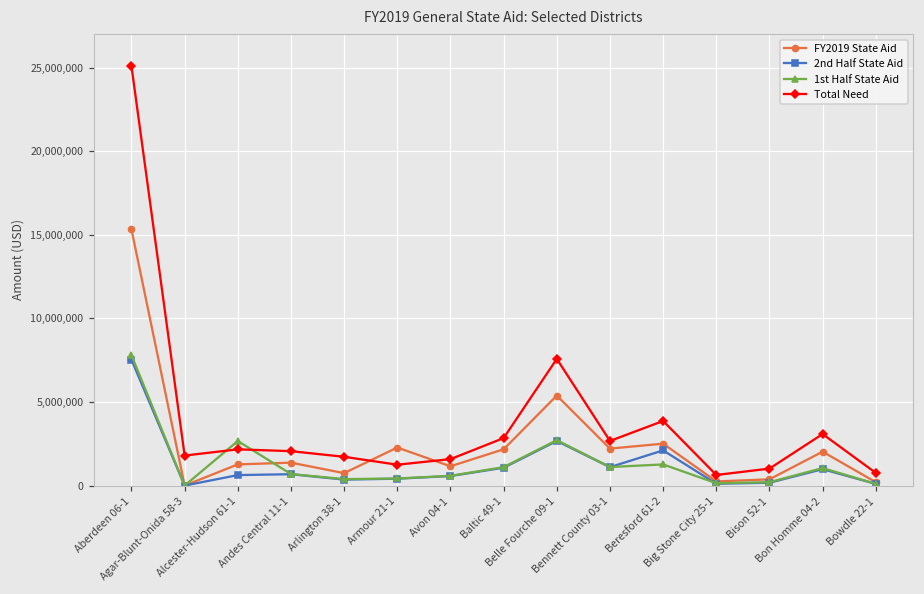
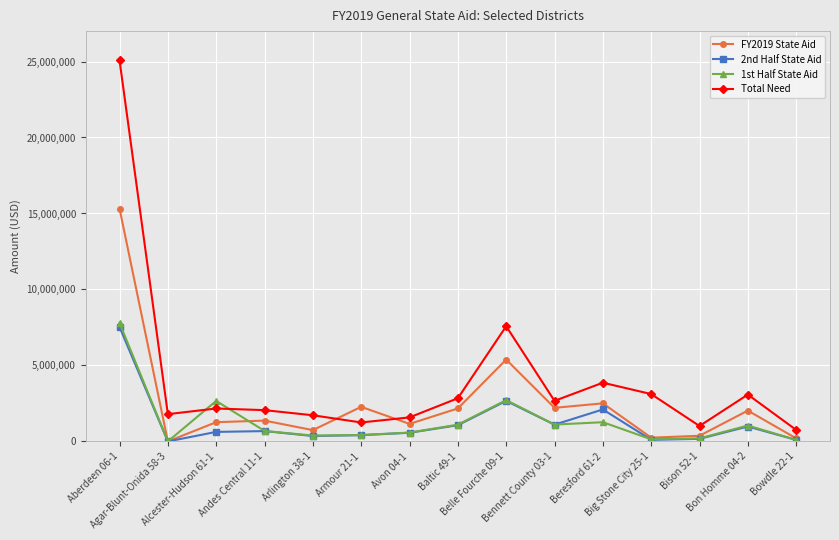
  {
    "FY2019 State Aid": {
      "Aberdeen 06-1": "15,300,000",
      "Alcester-Hudson 61-1": "1,300,000",
      "Andes Central 11-1": "1,400,000",
      "Arlington 38-1": "700,000",
      "Armour 21-1": "2,300,000",
      "Avon 04-1": "1,200,000",
      "Baltic 49-1": "2,200,000",
      "Belle Fourche 09-1": "5,400,000",
      "Bennett County 03-1": "2,200,000",
      "Beresford 61-2": "2,500,000",
      "Bon Homme 04-2": "2,000,000"
    },
    "2nd Half State Aid": {
      "Aberdeen 06-1": "7,500,000",
      "Alcester-Hudson 61-1": "600,000",
      "Beresford 61-2": "2,100,000"
    },
    "1st Half State Aid": {
      "Aberdeen 06-1": "7,800,000",
      "Alcester-Hudson 61-1": "2,700,000",
      "Beresford 61-2": "1,300,000"
    },
    "Total Need": {
      "Aberdeen 06-1": "25,100,000",
      "Agar-Blunt-Onida 58-3": "1,800,000",
      "Alcester-Hudson 61-1": "2,200,000",
      "Andes Central 11-1": "2,100,000",
      "Arlington 38-1": "1,700,000",
      "Armour 21-1": "1,200,000",
      "Avon 04-1": "1,600,000",
      "Baltic 49-1": "2,800,000",
      "Belle Fourche 09-1": "7,600,000",
      "Bennett County 03-1": "2,700,000",
      "Beresford 61-2": "3,900,000",
-     "Big Stone City 25-1": "600,000",
+     "Big Stone City 25-1": "3,100,000",
      "Bison 52-1": "1,000,000",
      "Bon Homme 04-2": "3,100,000",
      "Bowdle 22-1": "800,000"
    }
  }
